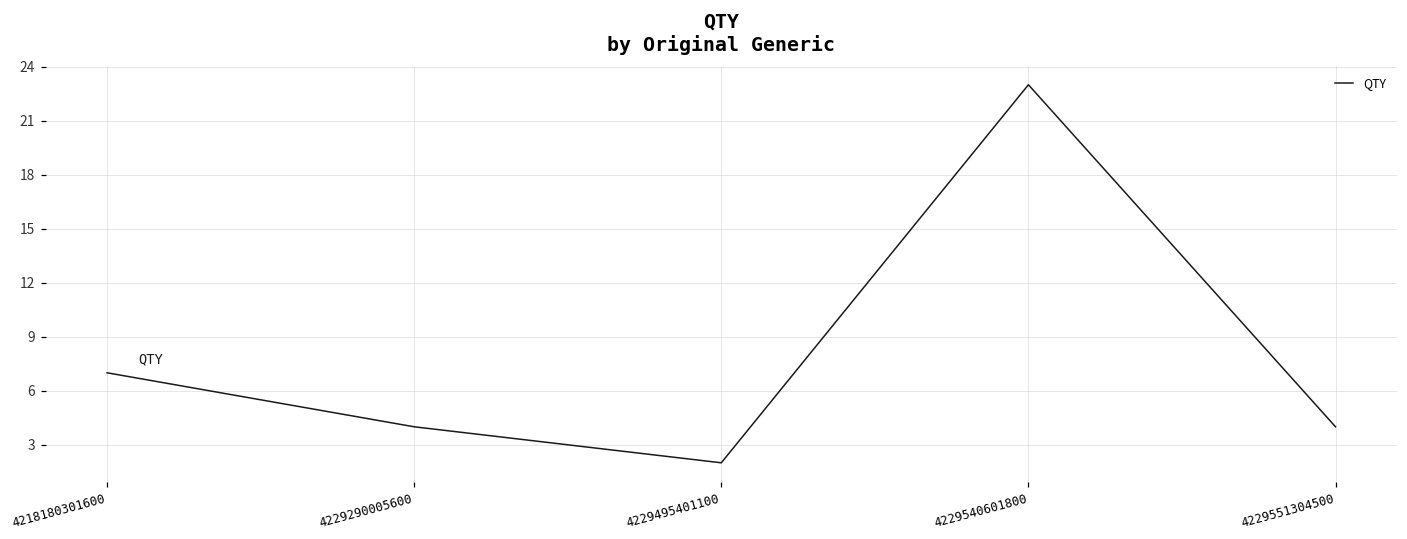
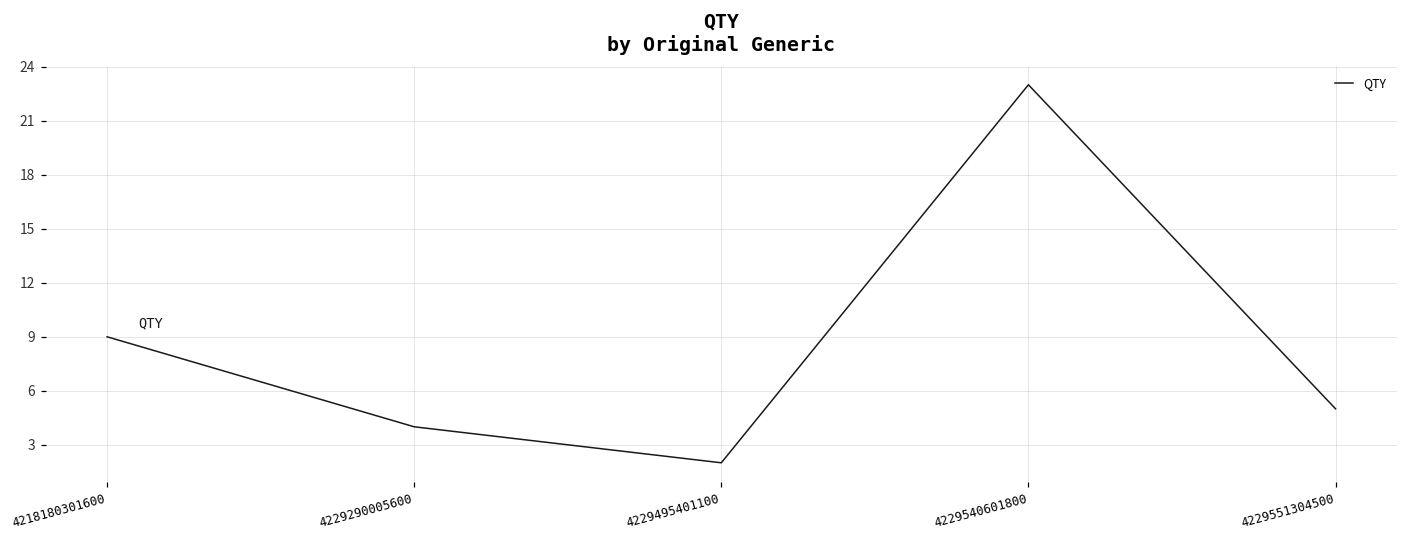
  {
-   "4218180301600": 7,
+   "4218180301600": 9,
    "4229290005600": 4,
    "4229495401100": 2,
    "4229540601800": 23,
-   "4229551304500": 4
+   "4229551304500": 5
  }
